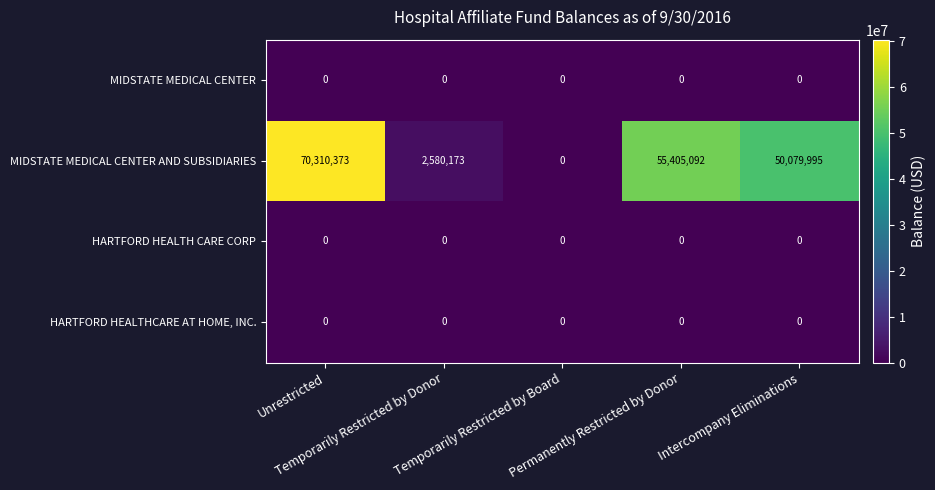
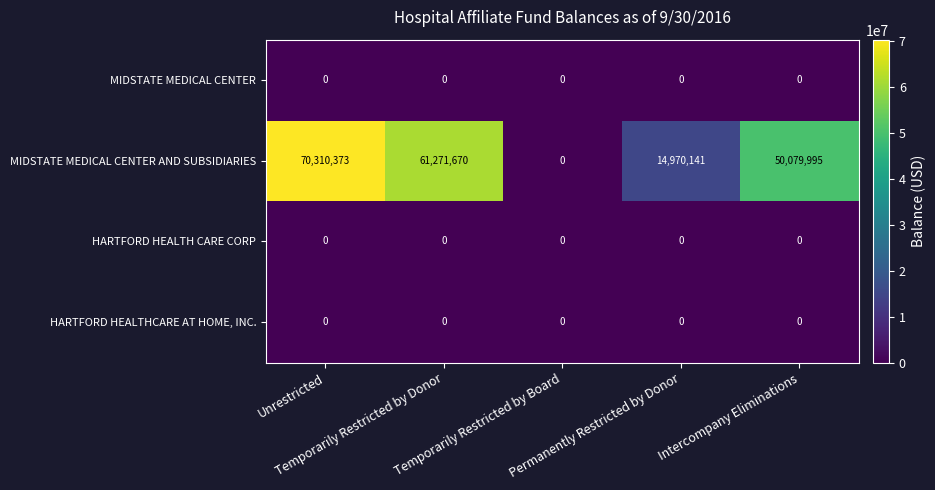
  {
    "MIDSTATE MEDICAL CENTER": {
      "Unrestricted": "0",
      "Temporarily Restricted by Donor": "0",
      "Temporarily Restricted by Board": "0",
      "Permanently Restricted by Donor": "0",
      "Intercompany Eliminations": "0"
    },
    "MIDSTATE MEDICAL CENTER AND SUBSIDIARIES": {
      "Unrestricted": "70,310,373",
-     "Temporarily Restricted by Donor": "2,580,173",
+     "Temporarily Restricted by Donor": "61,271,670",
      "Temporarily Restricted by Board": "0",
-     "Permanently Restricted by Donor": "55,405,092",
+     "Permanently Restricted by Donor": "14,970,141",
      "Intercompany Eliminations": "50,079,995"
    },
    "HARTFORD HEALTH CARE CORP": {
      "Unrestricted": "0",
      "Temporarily Restricted by Donor": "0",
      "Temporarily Restricted by Board": "0",
      "Permanently Restricted by Donor": "0",
      "Intercompany Eliminations": "0"
    },
    "HARTFORD HEALTHCARE AT HOME, INC.": {
      "Unrestricted": "0",
      "Temporarily Restricted by Donor": "0",
      "Temporarily Restricted by Board": "0",
      "Permanently Restricted by Donor": "0",
      "Intercompany Eliminations": "0"
    }
  }
